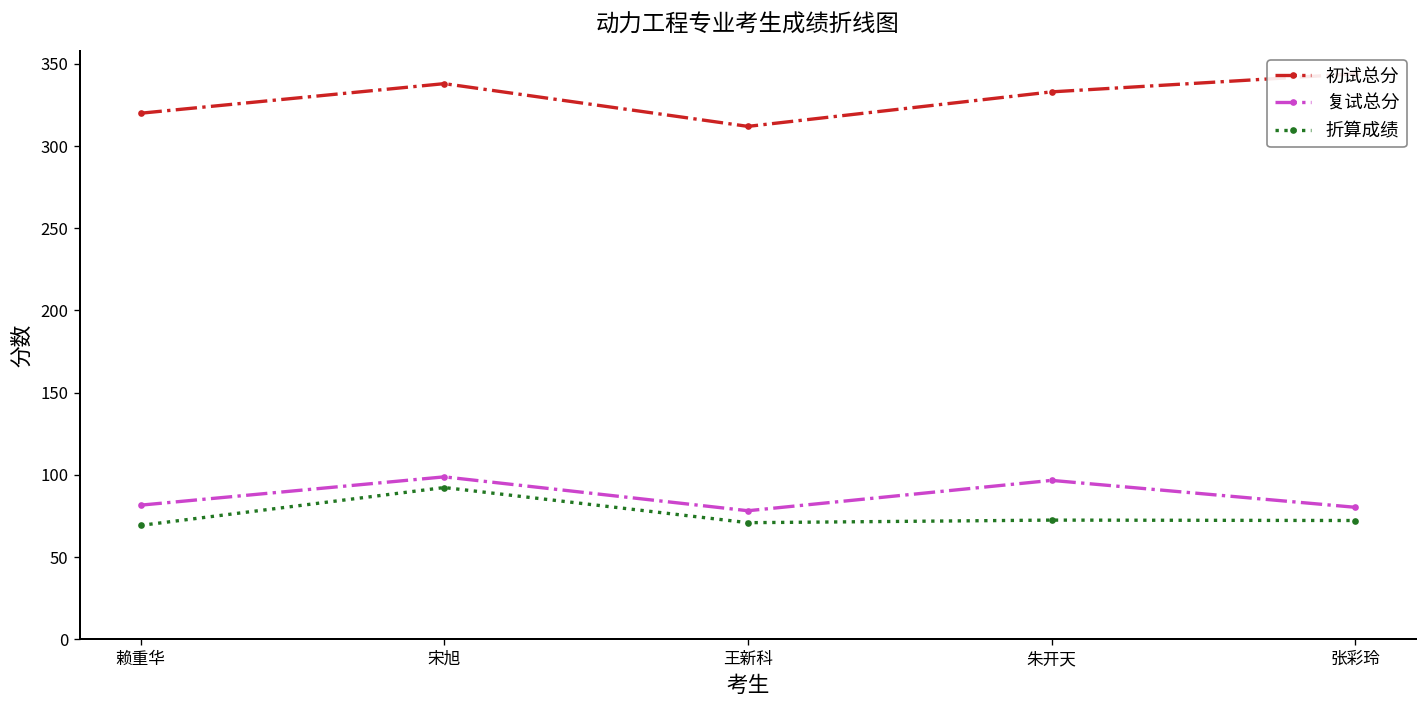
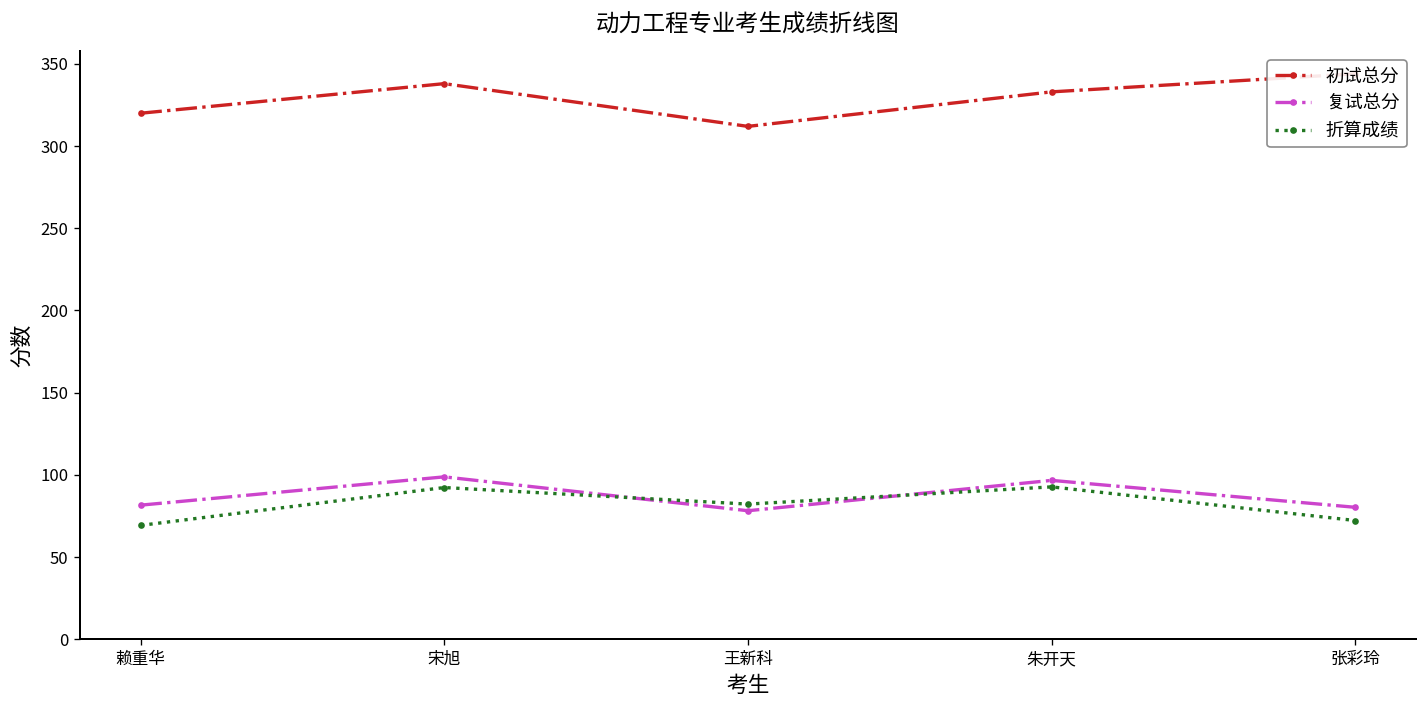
  {
    "初试总分": {
      "赖重华": 320,
      "宋旭": 338,
      "王新科": 312,
      "朱开天": 333
    },
    "复试总分": {
      "赖重华": 82,
      "宋旭": 99,
      "王新科": 78,
      "朱开天": 97,
      "张彩玲": 80
    },
    "折算成绩": {
      "赖重华": 69,
      "宋旭": 92,
-     "王新科": 71,
-     "朱开天": 72,
+     "王新科": 82,
+     "朱开天": 93,
      "张彩玲": 72
    }
  }
